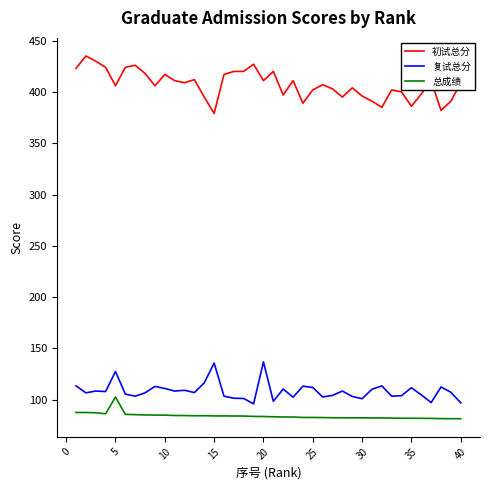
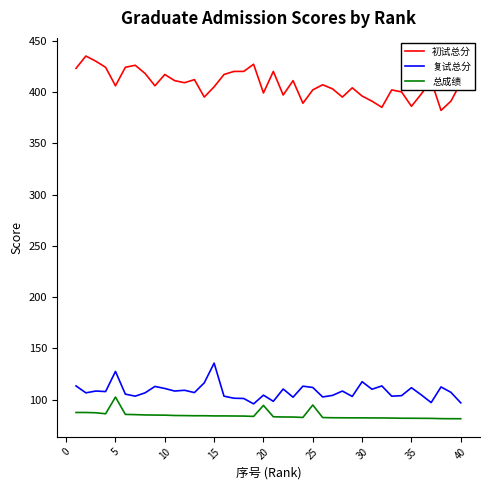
  {
    "初试总分": {
      "5": 406,
      "10": 417,
-     "15": 379,
-     "20": 411,
+     "15": 405,
+     "20": 399,
      "25": 402,
      "30": 396,
      "35": 386
    },
    "复试总分": {
      "5": 128,
      "10": 111,
      "15": 136,
-     "20": 137,
+     "20": 105,
      "25": 112,
-     "30": 101,
+     "30": 118,
      "35": 112,
      "40": 97
    },
    "总成绩": {
      "5": 103,
      "10": 85,
      "15": 84,
-     "20": 84,
-     "25": 83,
+     "20": 95,
+     "25": 95,
      "30": 82,
      "35": 82,
      "40": 82
    }
  }
